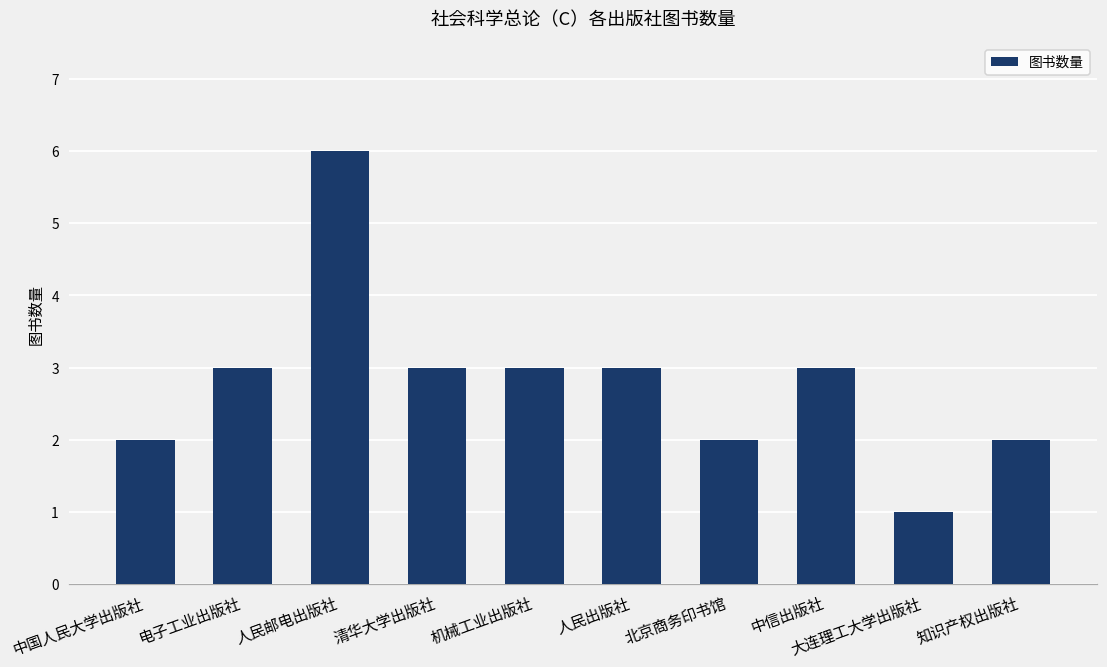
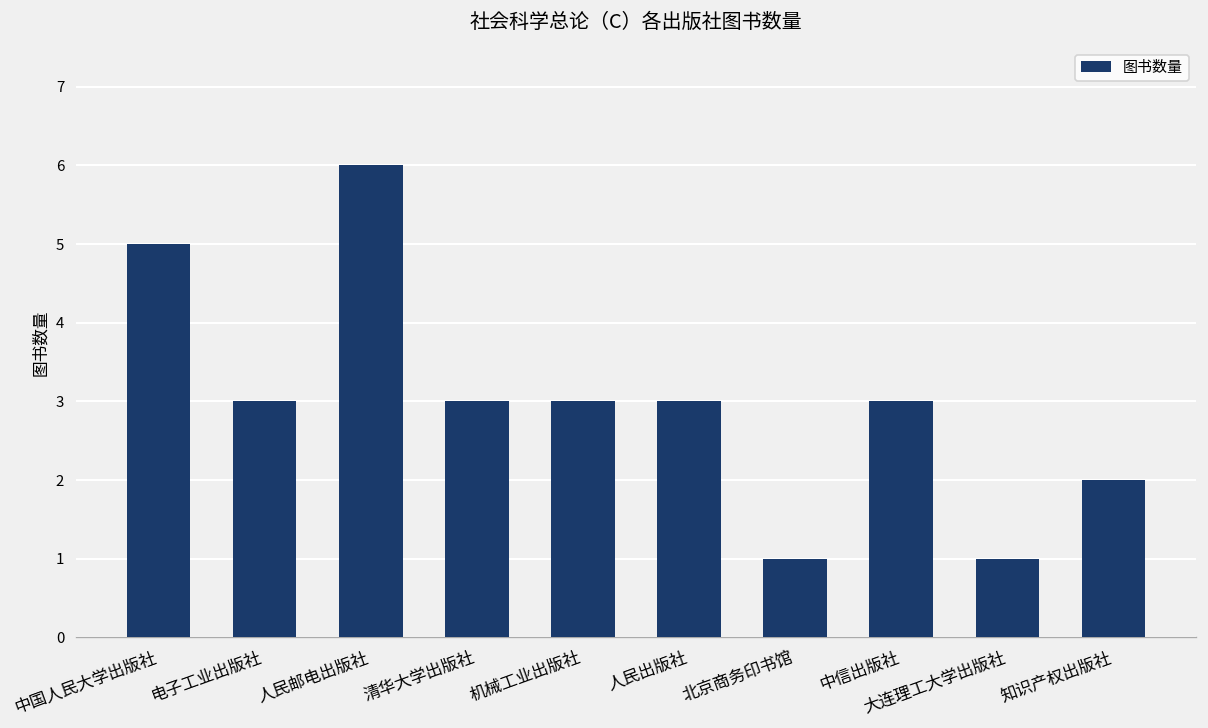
  {
-   "中国人民大学出版社": 2,
+   "中国人民大学出版社": 5,
    "电子工业出版社": 3,
    "人民邮电出版社": 6,
    "清华大学出版社": 3,
    "机械工业出版社": 3,
    "人民出版社": 3,
-   "北京商务印书馆": 2,
+   "北京商务印书馆": 1,
    "中信出版社": 3,
    "大连理工大学出版社": 1,
    "知识产权出版社": 2
  }
